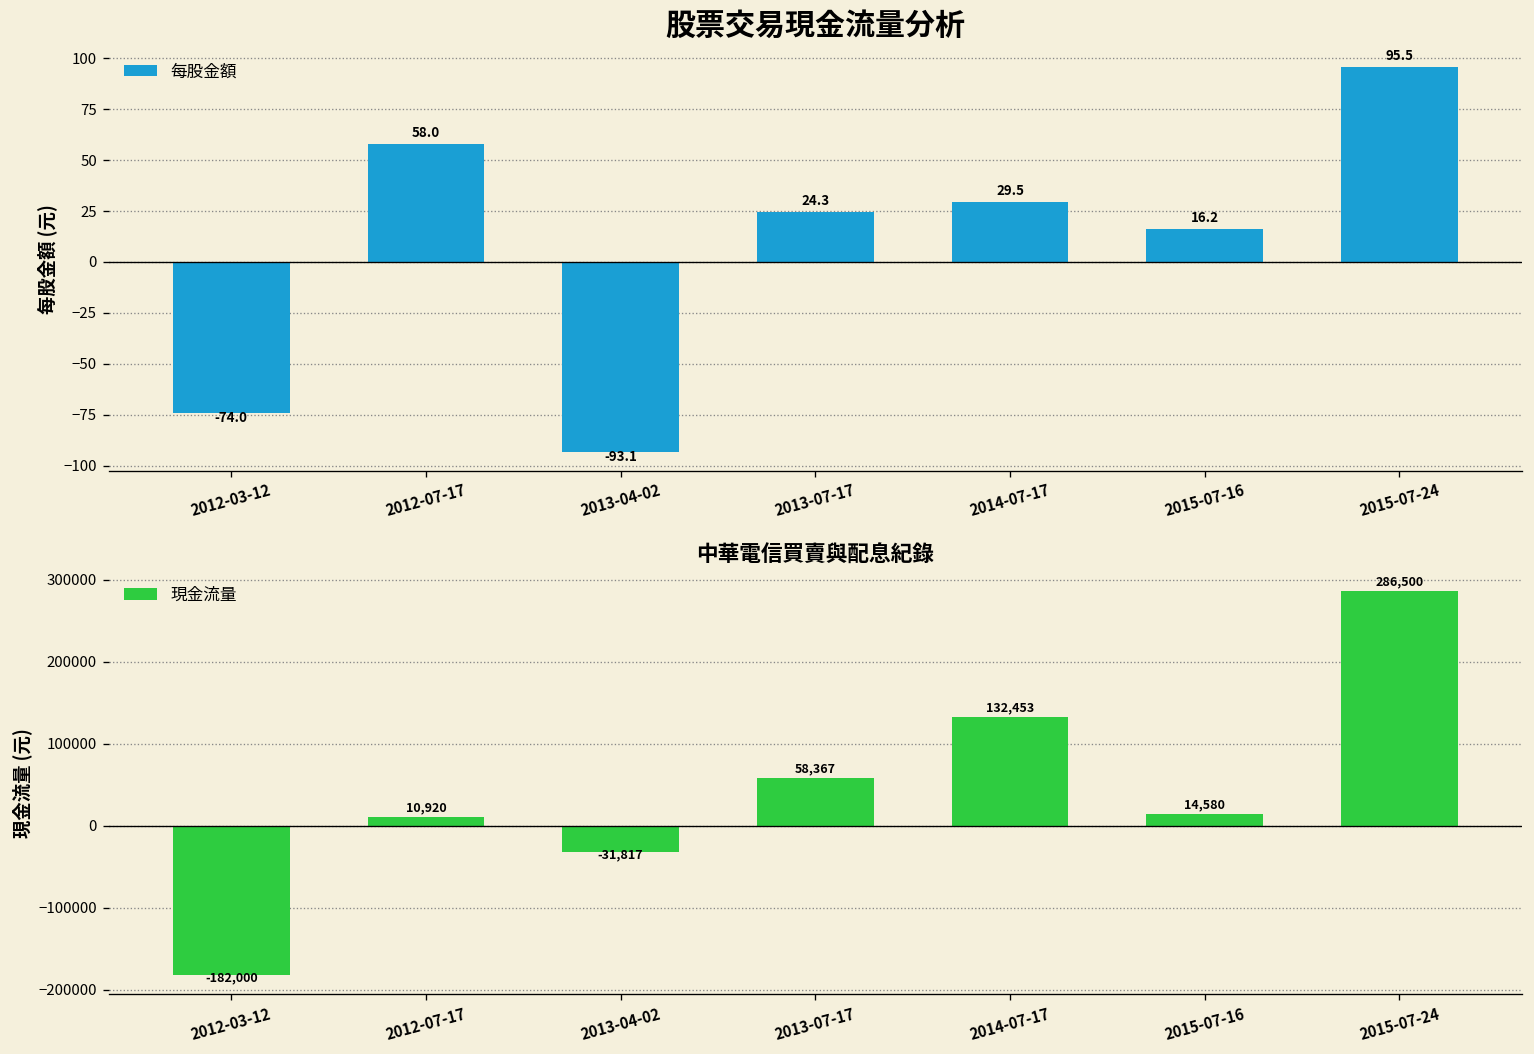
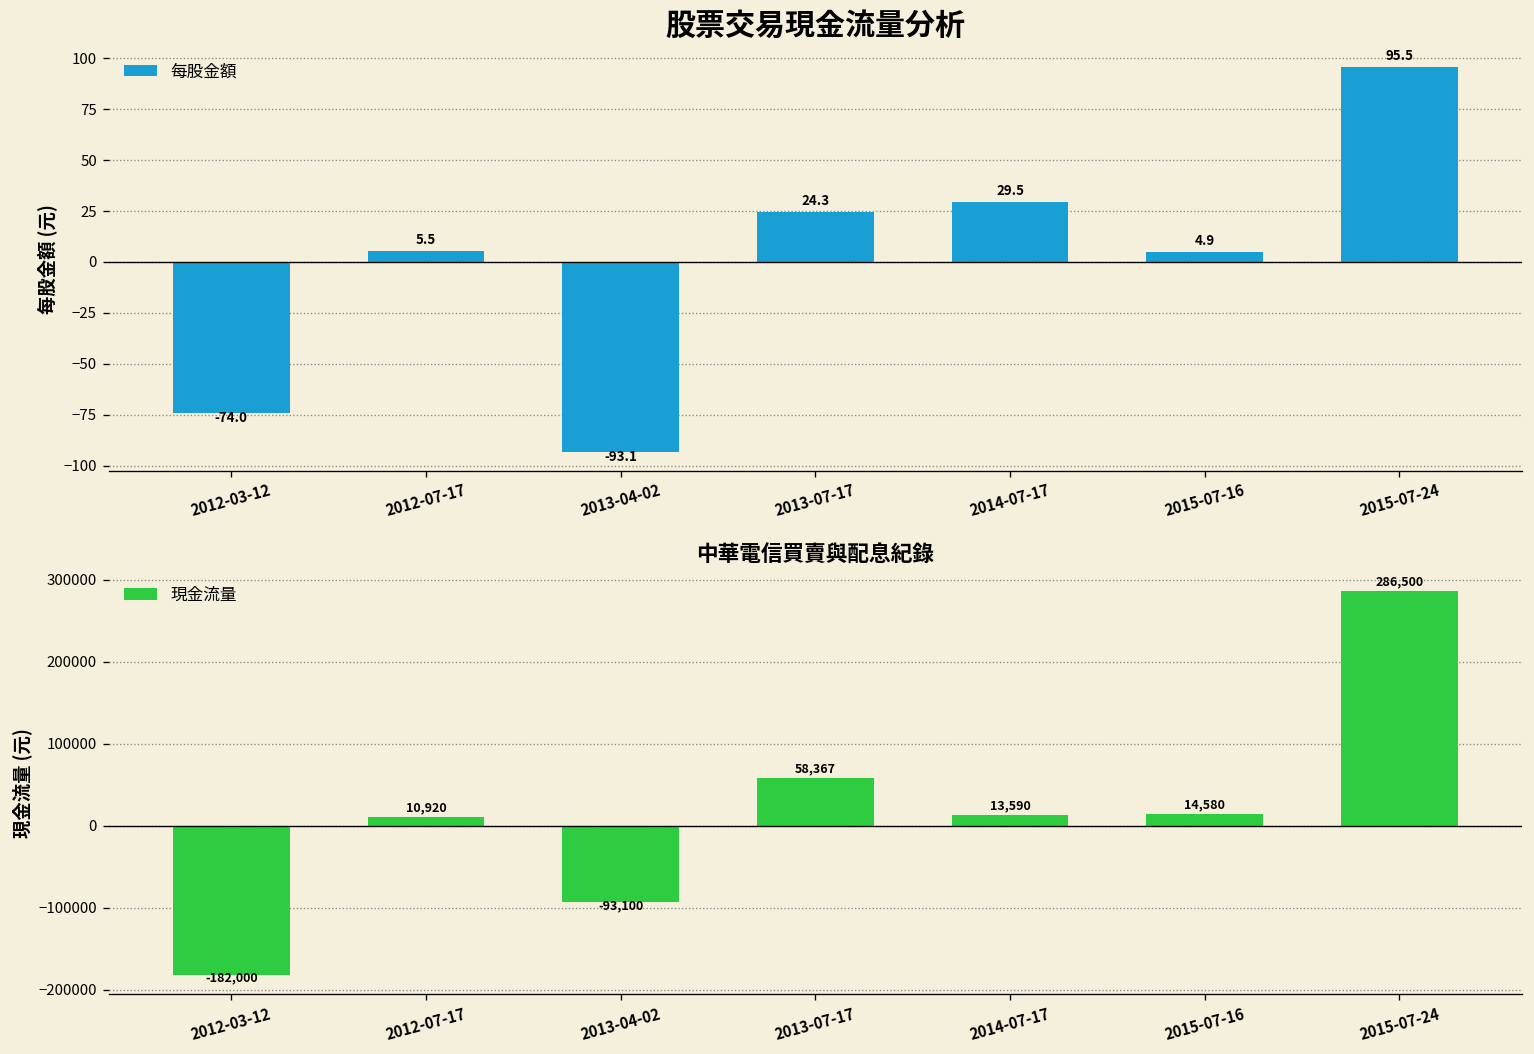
  {
    "股票交易現金流量分析": {
      "2012-03-12": "-74.0",
-     "2012-07-17": "58.0",
+     "2012-07-17": "5.5",
      "2013-04-02": "-93.1",
      "2013-07-17": "24.3",
      "2014-07-17": "29.5",
-     "2015-07-16": "16.2",
+     "2015-07-16": "4.9",
      "2015-07-24": "95.5"
    },
    "中華電信買賣與配息紀錄": {
      "2012-03-12": "-182,000",
      "2012-07-17": "10,920",
-     "2013-04-02": "-31,817",
+     "2013-04-02": "-93,100",
      "2013-07-17": "58,367",
-     "2014-07-17": "132,453",
+     "2014-07-17": "13,590",
      "2015-07-16": "14,580",
      "2015-07-24": "286,500"
    }
  }
